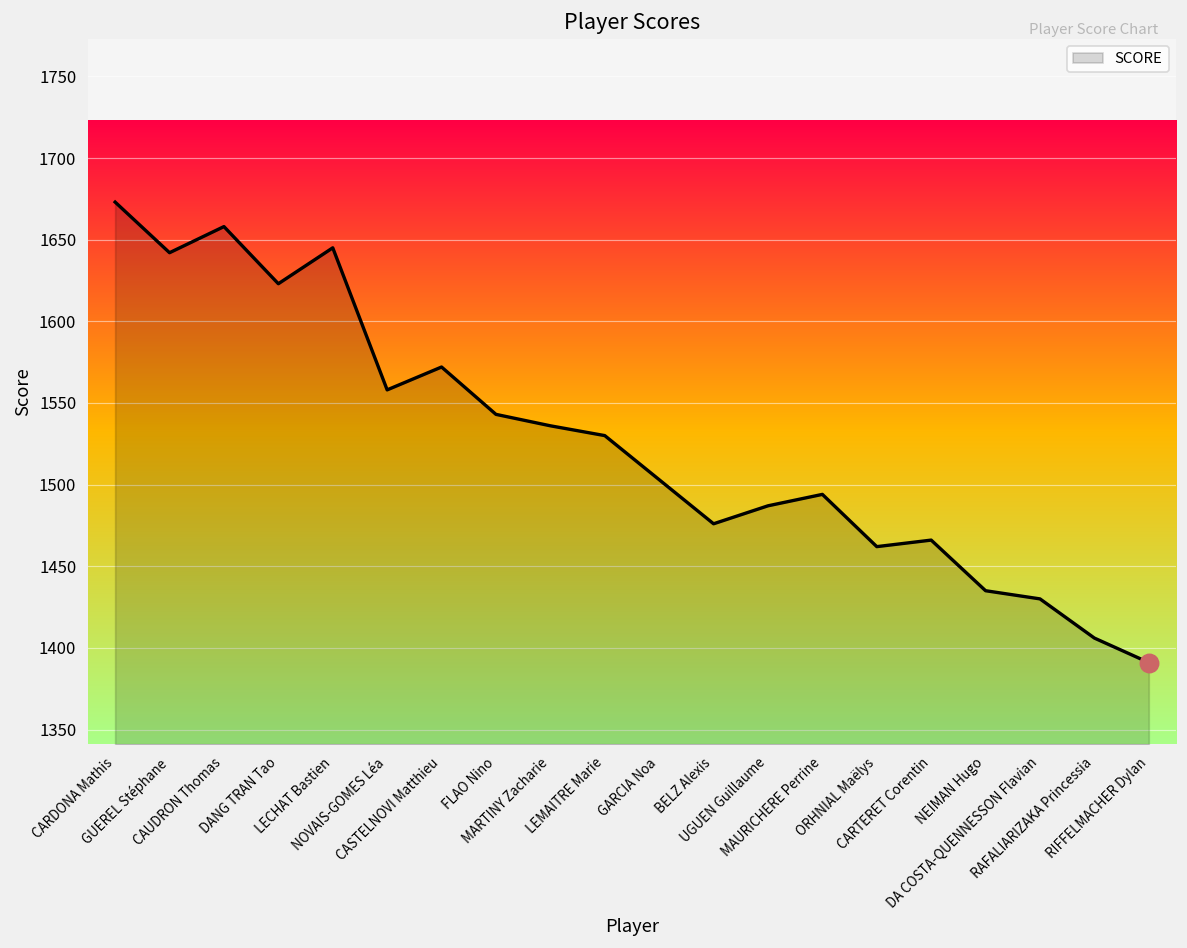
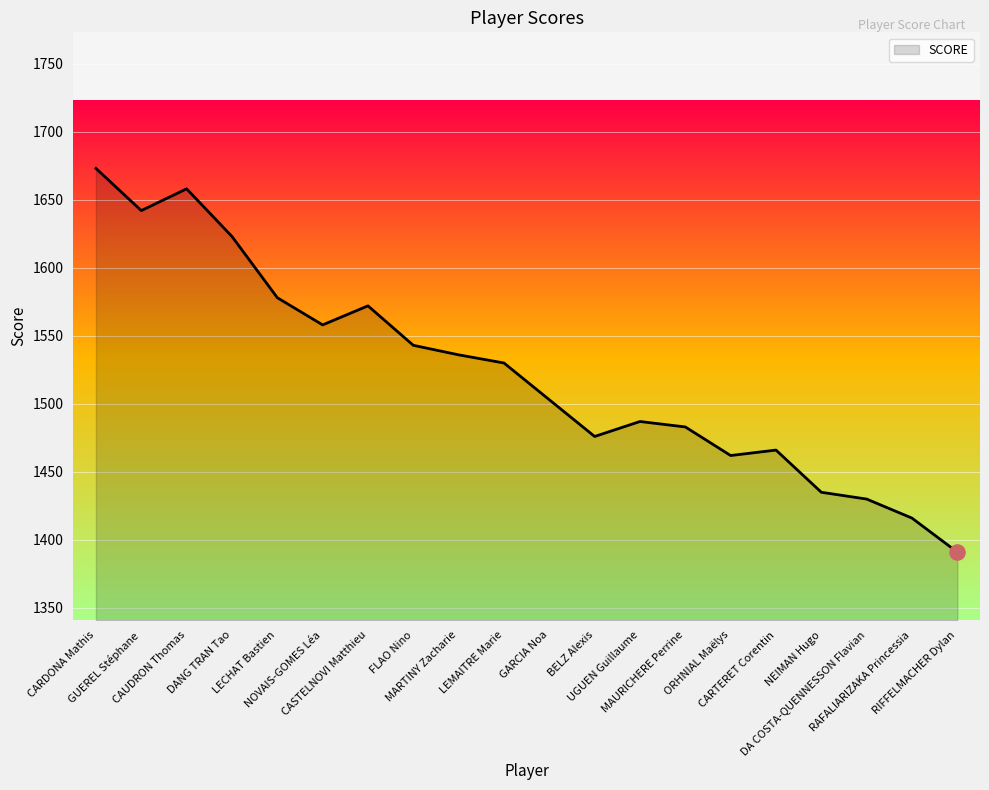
  {
    "SCORE": {
      "CARDONA Mathis": 1673,
      "GUEREL Stéphane": 1642,
      "CAUDRON Thomas": 1658,
      "DANG TRAN Tao": 1623,
-     "LECHAT Bastien": 1645,
+     "LECHAT Bastien": 1578,
      "NOVAIS-GOMES Léa": 1558,
      "CASTELNOVI Matthieu": 1572,
      "FLAO Nino": 1543,
      "MARTINY Zacharie": 1536,
      "LEMAITRE Marie": 1530,
      "GARCIA Noa": 1503,
      "BELZ Alexis": 1476,
      "UGUEN Guillaume": 1487,
-     "MAURICHERE Perrine": 1494,
+     "MAURICHERE Perrine": 1483,
      "ORHNIAL Maëlys": 1462,
      "CARTERET Corentin": 1466,
      "NEIMAN Hugo": 1435,
      "DA COSTA-QUENNESSON Flavian": 1430,
-     "RAFALIARIZAKA Princessia": 1406
+     "RAFALIARIZAKA Princessia": 1416
    }
  }
